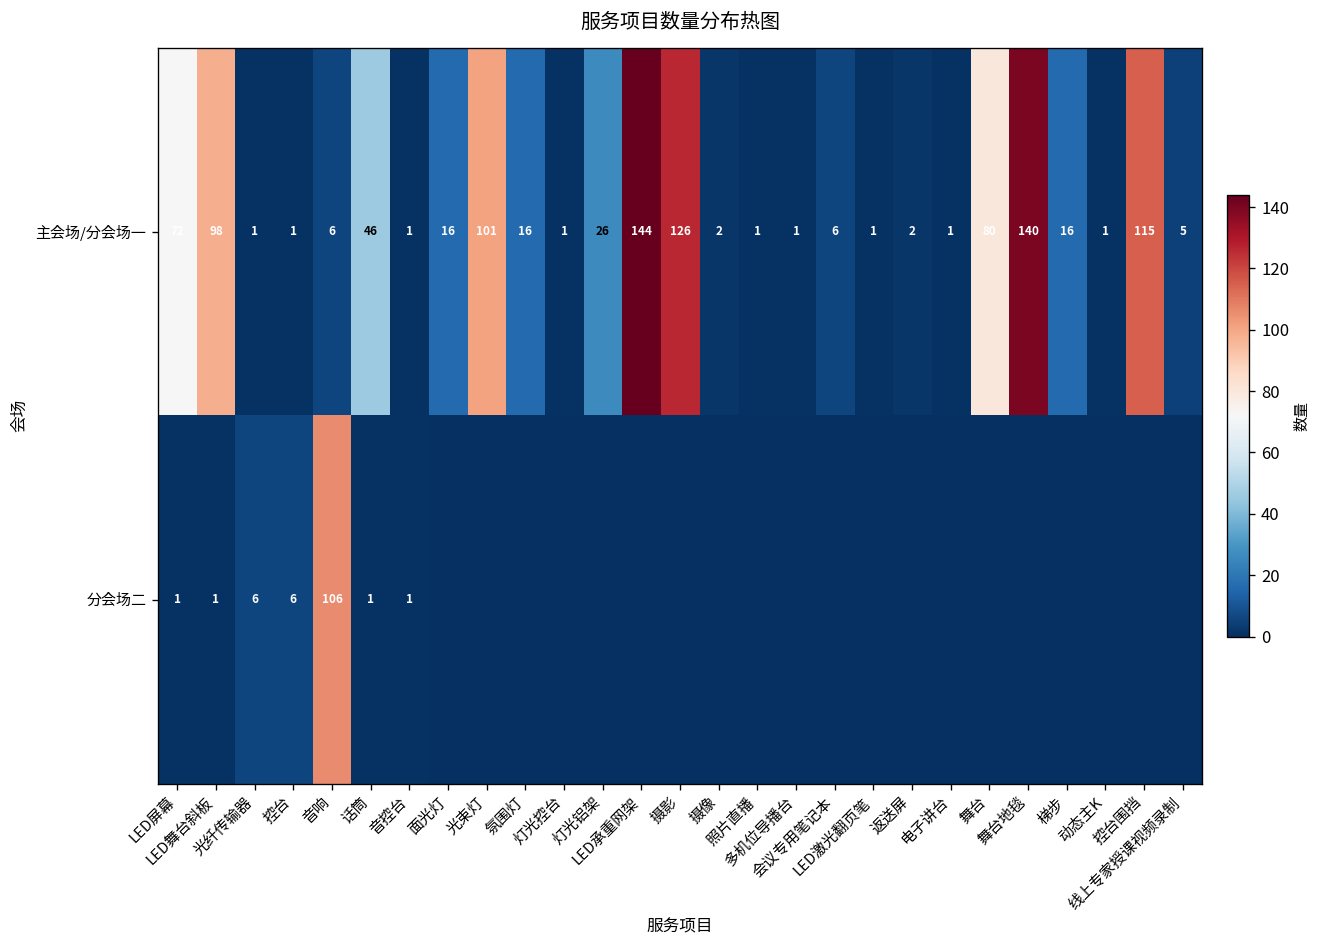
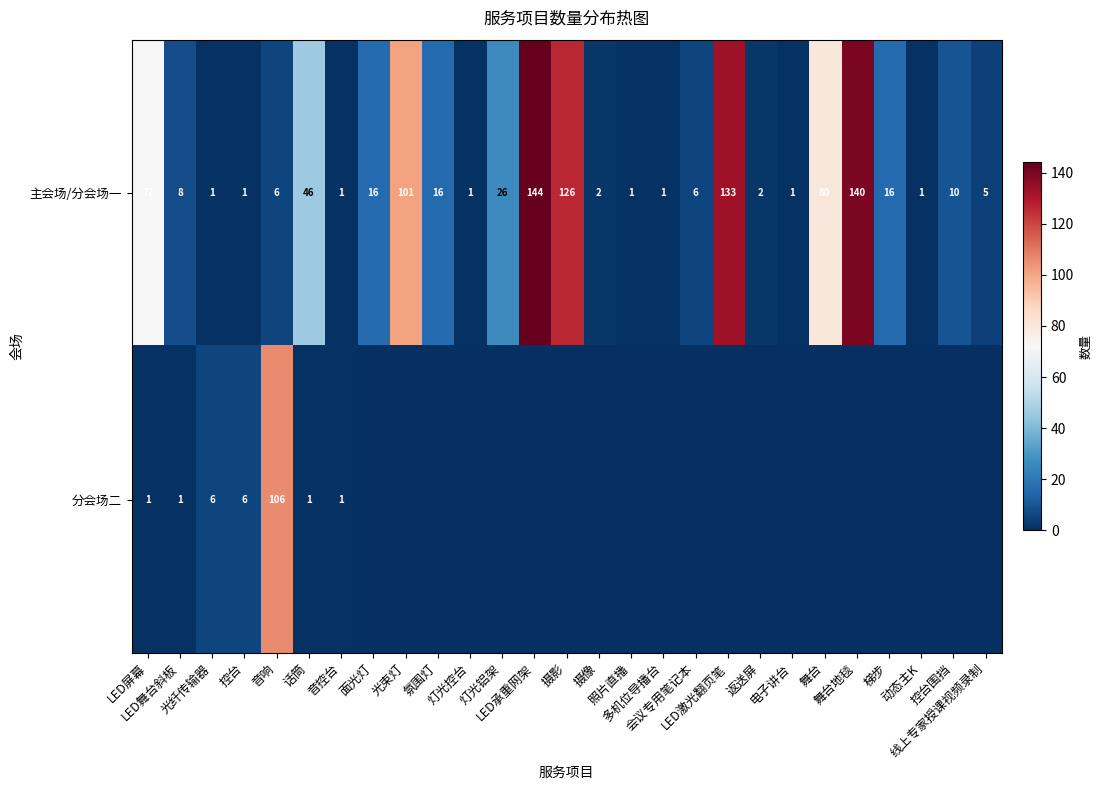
  {
    "主会场/分会场一": {
-     "LED舞台斜板": 98,
+     "LED舞台斜板": 8,
      "光纤传输器": 1,
      "控台": 1,
      "音响": 6,
      "话筒": 46,
      "音控台": 1,
      "面光灯": 16,
      "光束灯": 101,
      "氛围灯": 16,
      "灯光控台": 1,
      "灯光铝架": 26,
      "LED承重网架": 144,
      "摄影": 126,
      "摄像": 2,
      "照片直播": 1,
      "多机位导播台": 1,
      "会议专用笔记本": 6,
-     "LED激光翻页笔": 1,
+     "LED激光翻页笔": 133,
      "返送屏": 2,
      "电子讲台": 1,
      "舞台地毯": 140,
      "梯步": 16,
      "动态主K": 1,
-     "控台围挡": 115,
+     "控台围挡": 10,
      "线上专家授课视频录制": 5
    },
    "分会场二": {
      "LED屏幕": 1,
      "LED舞台斜板": 1,
      "光纤传输器": 6,
      "控台": 6,
      "音响": 106,
      "话筒": 1,
      "音控台": 1
    }
  }
